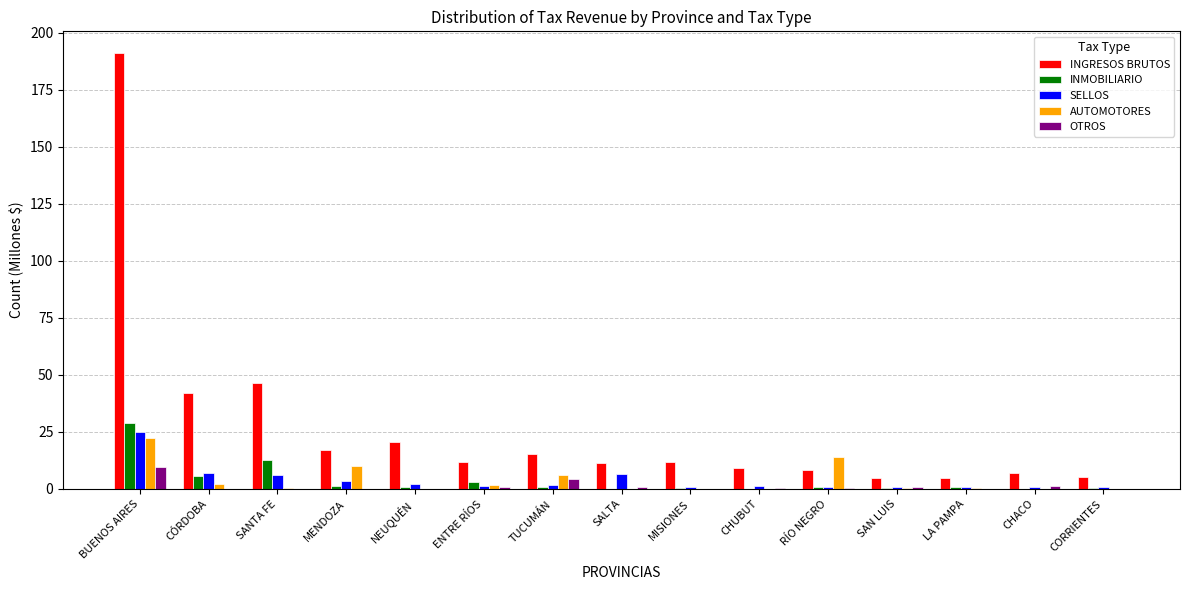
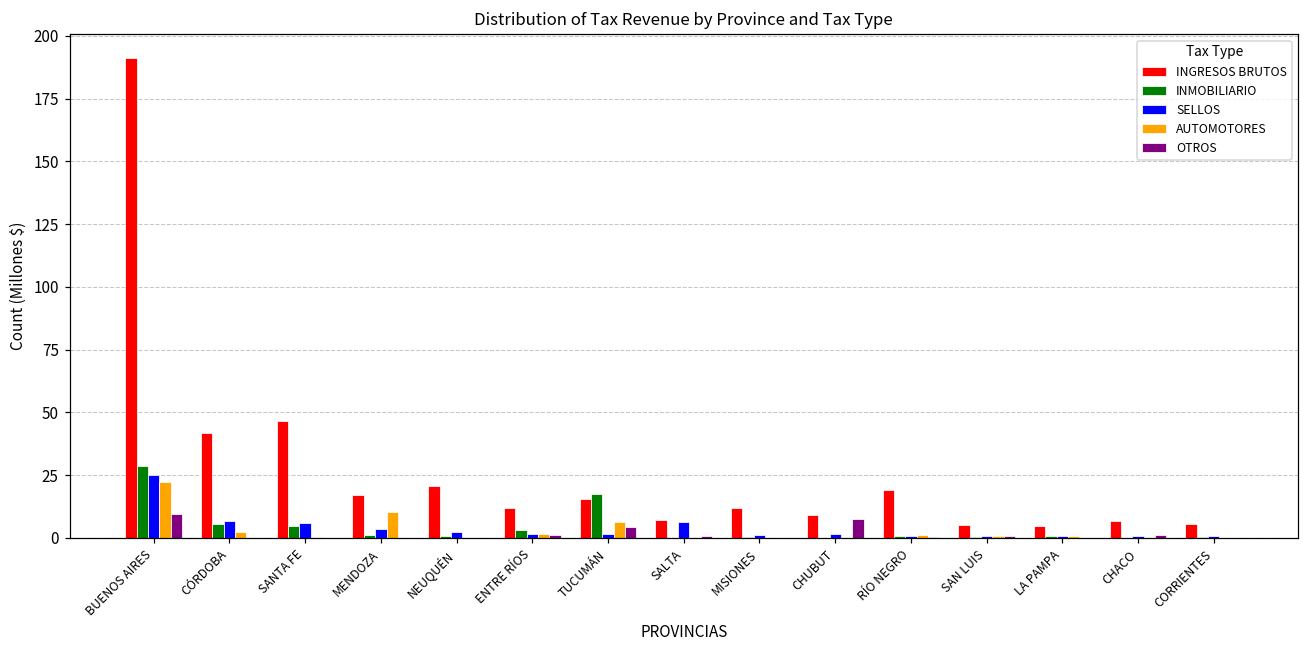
  {
    "INGRESOS BRUTOS": {
      "BUENOS AIRES": 191,
      "CÓRDOBA": 42,
      "SANTA FE": 46,
      "MENDOZA": 17,
      "NEUQUÉN": 21,
      "ENTRE RÍOS": 12,
      "TUCUMÁN": 15,
-     "SALTA": 11,
+     "SALTA": 7,
      "MISIONES": 12,
      "CHUBUT": 9,
-     "RÍO NEGRO": 8,
+     "RÍO NEGRO": 19,
      "SAN LUIS": 5,
      "LA PAMPA": 5,
      "CHACO": 7,
      "CORRIENTES": 5
    },
    "INMOBILIARIO": {
      "BUENOS AIRES": 29,
      "CÓRDOBA": 5,
-     "SANTA FE": 13,
+     "SANTA FE": 5,
      "MENDOZA": 1,
      "ENTRE RÍOS": 3,
-     "TUCUMÁN": 1,
+     "TUCUMÁN": 18,
      "CHUBUT": 0
    },
    "SELLOS": {
      "BUENOS AIRES": 25,
      "CÓRDOBA": 7,
      "SANTA FE": 6,
      "MENDOZA": 3,
      "NEUQUÉN": 2,
      "ENTRE RÍOS": 1,
      "TUCUMÁN": 2,
      "SALTA": 6,
      "CHUBUT": 1
    },
    "AUTOMOTORES": {
      "BUENOS AIRES": 22,
      "CÓRDOBA": 2,
      "MENDOZA": 10,
      "NEUQUÉN": 0,
      "ENTRE RÍOS": 2,
      "TUCUMÁN": 6,
      "SALTA": 0,
      "CHUBUT": 0,
-     "RÍO NEGRO": 14,
+     "RÍO NEGRO": 1,
      "CHACO": 0,
      "CORRIENTES": 0
    },
    "OTROS": {
      "BUENOS AIRES": 9,
      "CÓRDOBA": 0,
      "NEUQUÉN": 0,
      "TUCUMÁN": 5,
-     "CHUBUT": 0,
+     "CHUBUT": 7,
      "CHACO": 1
    }
  }
